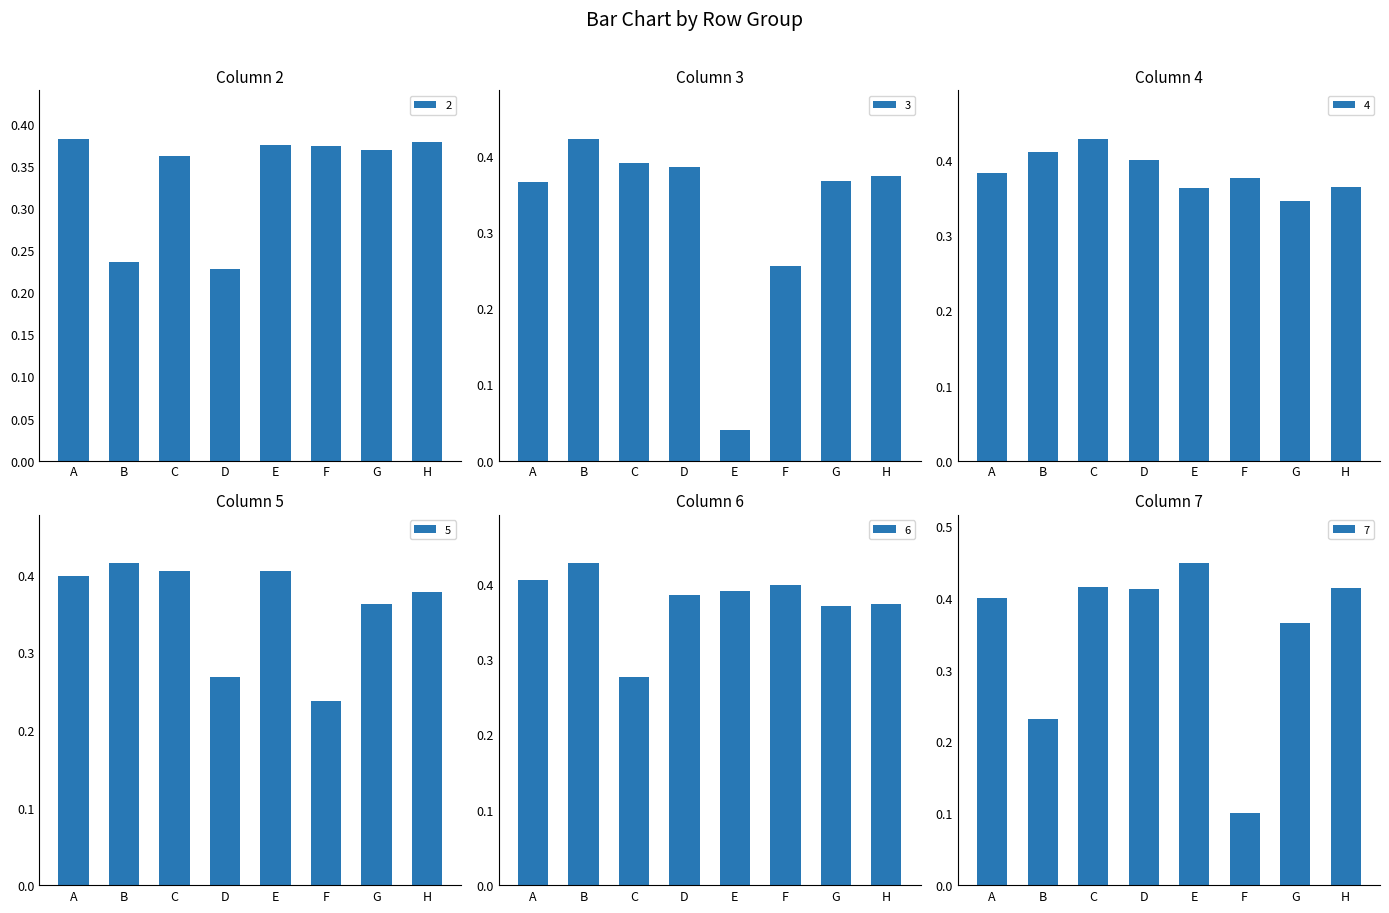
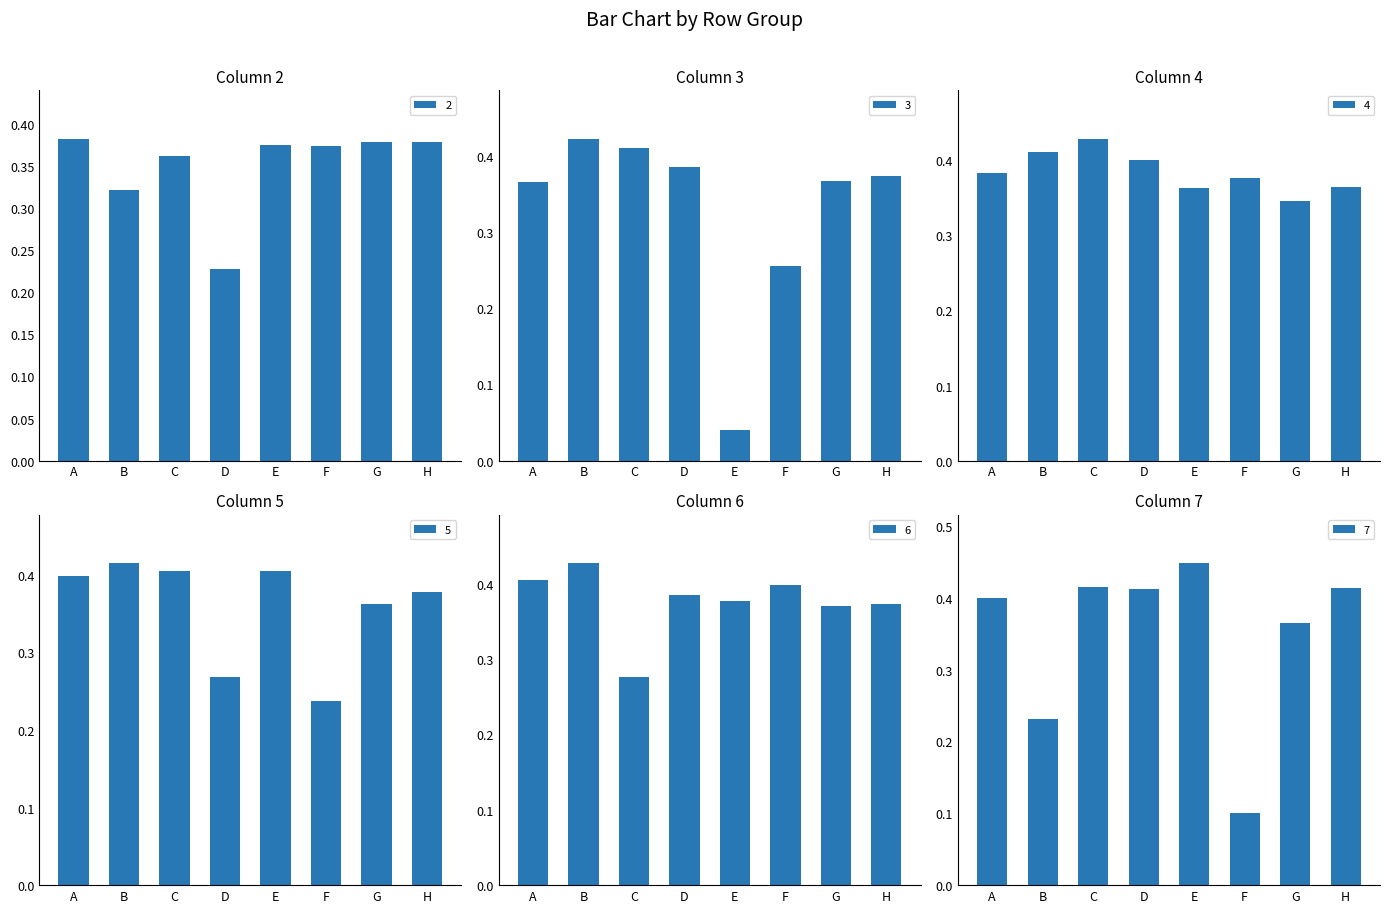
  {
    "Column 2": {
      "A": 0.38,
-     "B": 0.24,
+     "B": 0.32,
      "C": 0.36,
      "D": 0.23,
      "E": 0.37,
      "F": 0.37,
-     "G": 0.37,
+     "G": 0.38,
      "H": 0.38
    },
    "Column 3": {
      "A": 0.37,
      "B": 0.42,
-     "C": 0.39,
+     "C": 0.41,
      "D": 0.39,
      "E": 0.04,
      "F": 0.26,
      "G": 0.37,
      "H": 0.37
    },
    "Column 4": {
      "A": 0.38,
      "B": 0.41,
      "C": 0.43,
      "D": 0.40,
      "E": 0.36,
      "F": 0.38,
      "G": 0.35,
      "H": 0.36
    },
    "Column 5": {
      "A": 0.40,
      "B": 0.42,
      "C": 0.41,
      "D": 0.27,
      "E": 0.40,
      "F": 0.24,
      "G": 0.36,
      "H": 0.38
    },
    "Column 6": {
      "A": 0.40,
      "B": 0.43,
      "C": 0.28,
      "D": 0.38,
-     "E": 0.39,
+     "E": 0.38,
      "F": 0.40,
      "G": 0.37,
      "H": 0.37
    },
    "Column 7": {
      "A": 0.40,
      "B": 0.23,
      "C": 0.42,
      "D": 0.41,
      "E": 0.45,
      "F": 0.10,
      "G": 0.37,
      "H": 0.41
    }
  }
